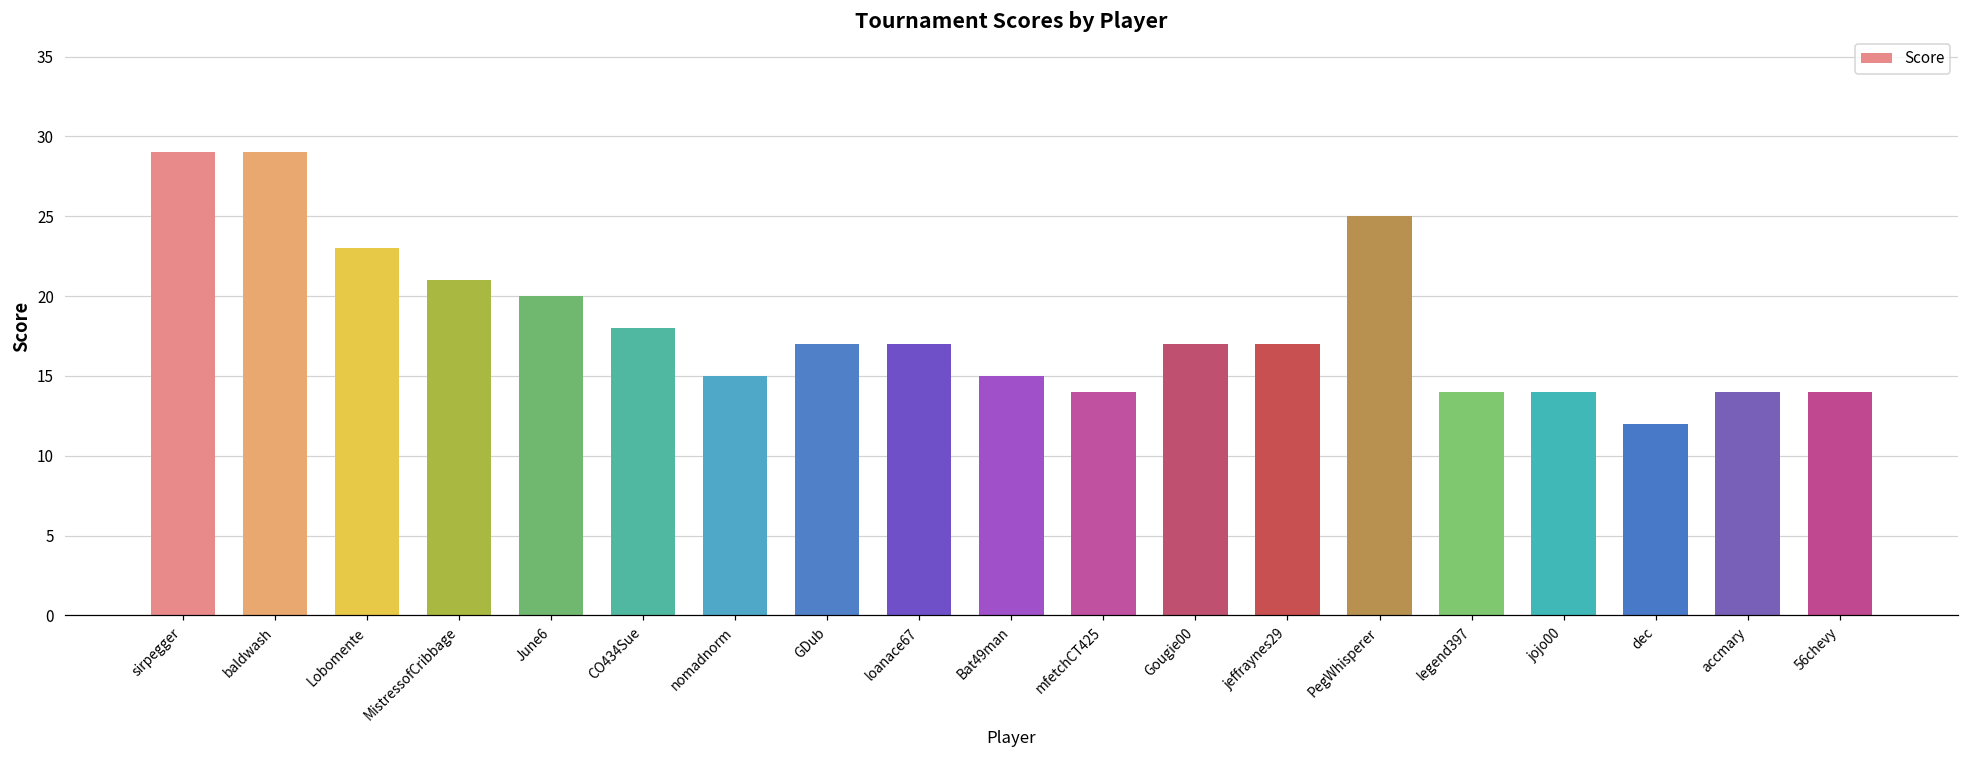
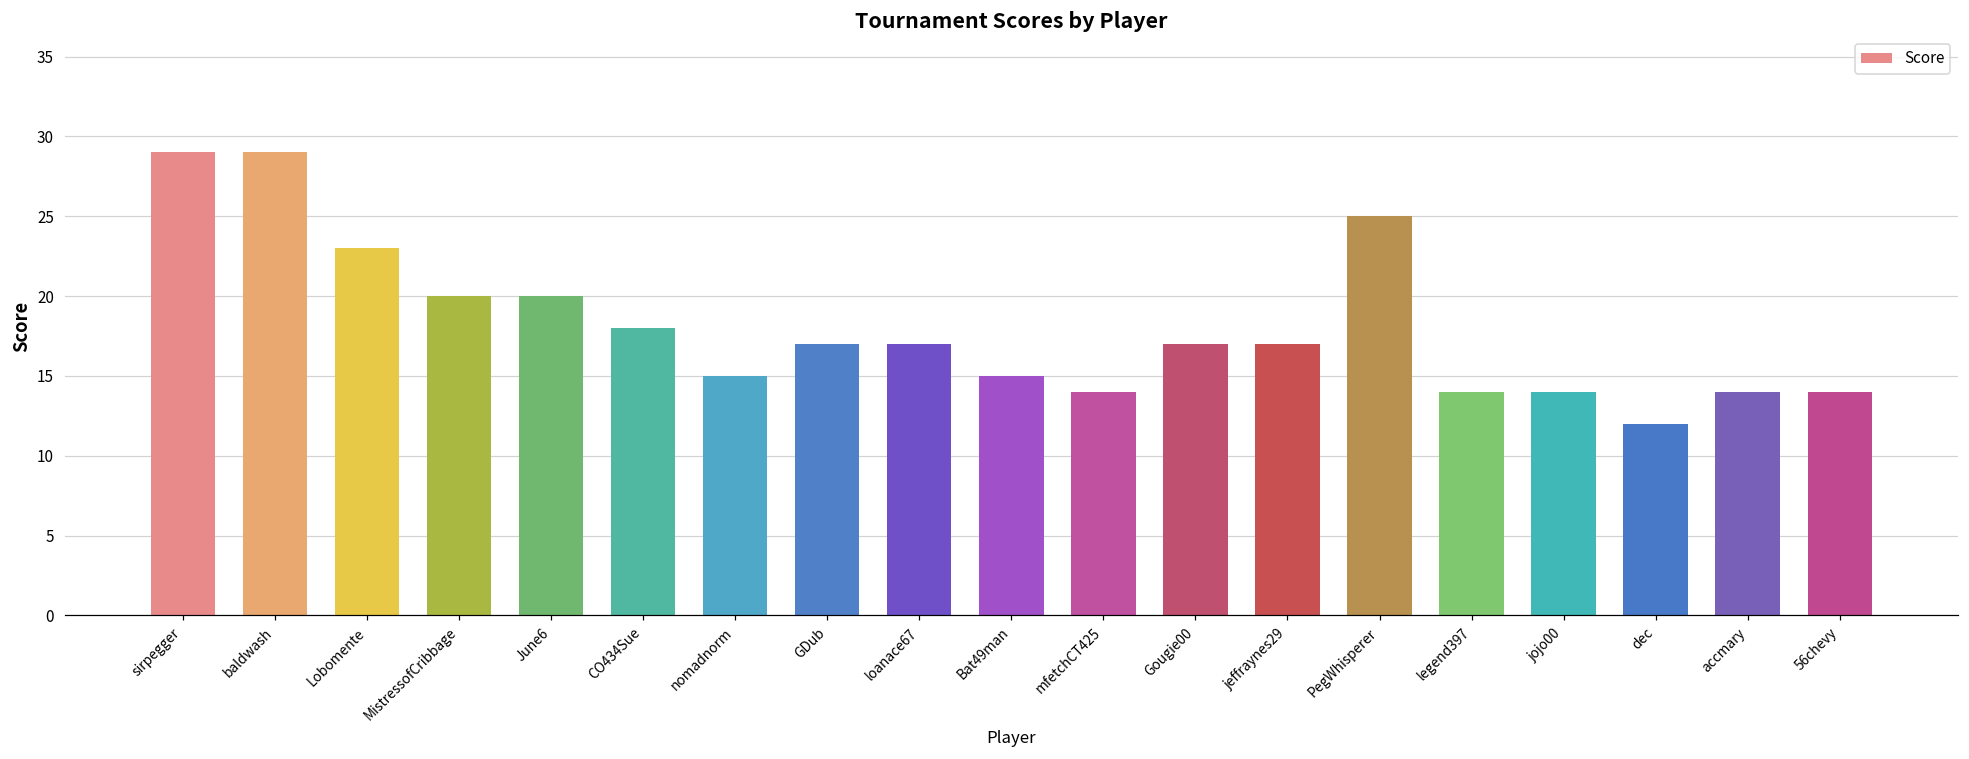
  {
    "sirpegger": 29,
    "baldwash": 29,
    "Lobomente": 23,
-   "MistressofCribbage": 21,
+   "MistressofCribbage": 20,
    "June6": 20,
    "CO434Sue": 18,
    "nomadnorm": 15,
    "GDub": 17,
    "loanace67": 17,
    "Bat49man": 15,
    "mfetchCT425": 14,
    "Gougie00": 17,
    "jeffraynes29": 17,
    "PegWhisperer": 25,
    "legend397": 14,
    "jojo00": 14,
    "dec": 12,
    "accmary": 14,
    "56chevy": 14
  }
